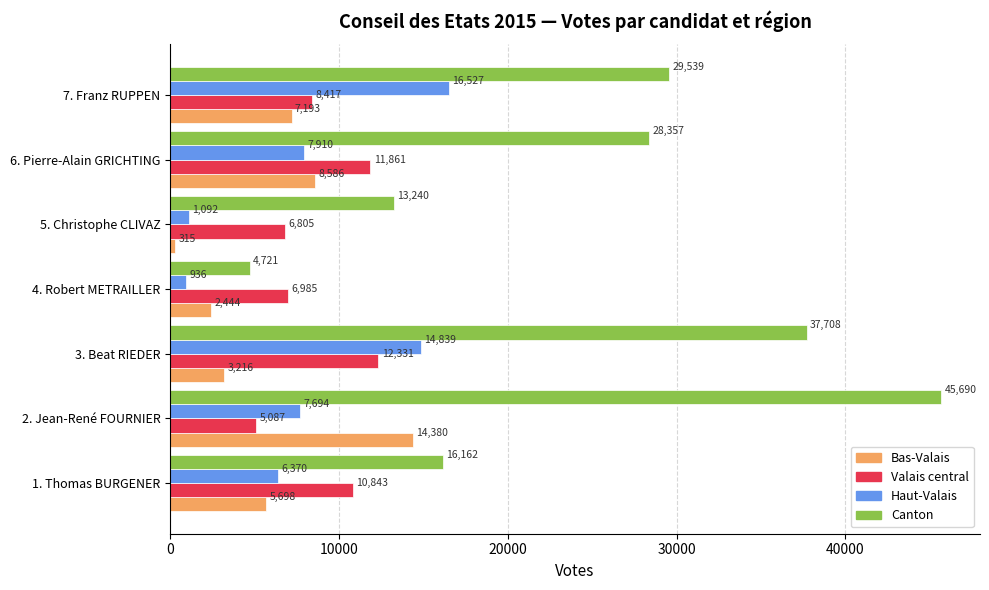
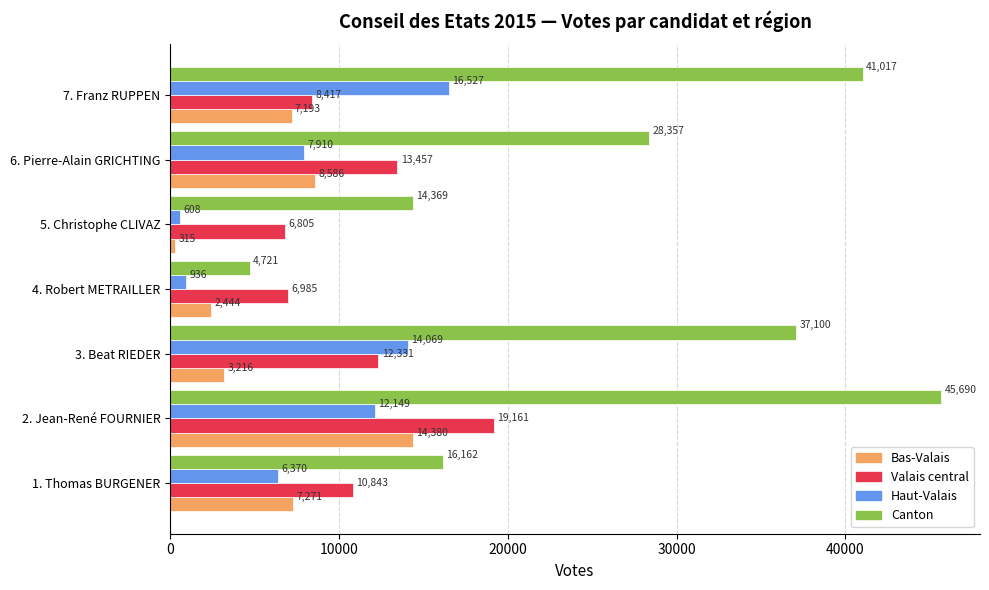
  {
    "Bas-Valais": {
      "7. Franz RUPPEN": "7,193",
      "6. Pierre-Alain GRICHTING": "8,586",
      "5. Christophe CLIVAZ": "315",
      "4. Robert METRAILLER": "2,444",
      "3. Beat RIEDER": "3,216",
      "2. Jean-René FOURNIER": "14,380",
-     "1. Thomas BURGENER": "5,698"
+     "1. Thomas BURGENER": "7,271"
    },
    "Valais central": {
      "7. Franz RUPPEN": "8,417",
-     "6. Pierre-Alain GRICHTING": "11,861",
+     "6. Pierre-Alain GRICHTING": "13,457",
      "5. Christophe CLIVAZ": "6,805",
      "4. Robert METRAILLER": "6,985",
      "3. Beat RIEDER": "12,331",
-     "2. Jean-René FOURNIER": "5,087",
+     "2. Jean-René FOURNIER": "19,161",
      "1. Thomas BURGENER": "10,843"
    },
    "Haut-Valais": {
      "7. Franz RUPPEN": "16,527",
      "6. Pierre-Alain GRICHTING": "7,910",
-     "5. Christophe CLIVAZ": "1,092",
+     "5. Christophe CLIVAZ": "608",
      "4. Robert METRAILLER": "936",
-     "3. Beat RIEDER": "14,839",
-     "2. Jean-René FOURNIER": "7,694",
+     "3. Beat RIEDER": "14,069",
+     "2. Jean-René FOURNIER": "12,149",
      "1. Thomas BURGENER": "6,370"
    },
    "Canton": {
-     "7. Franz RUPPEN": "29,539",
+     "7. Franz RUPPEN": "41,017",
      "6. Pierre-Alain GRICHTING": "28,357",
-     "5. Christophe CLIVAZ": "13,240",
+     "5. Christophe CLIVAZ": "14,369",
      "4. Robert METRAILLER": "4,721",
-     "3. Beat RIEDER": "37,708",
+     "3. Beat RIEDER": "37,100",
      "2. Jean-René FOURNIER": "45,690",
      "1. Thomas BURGENER": "16,162"
    }
  }
